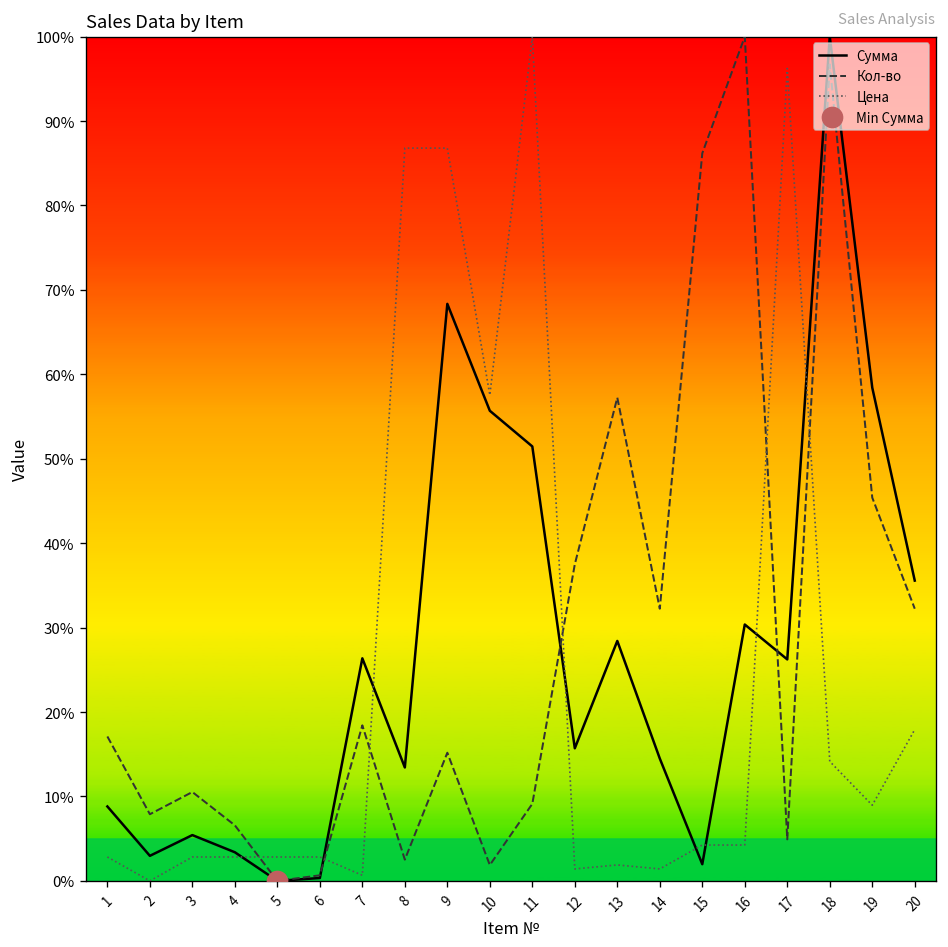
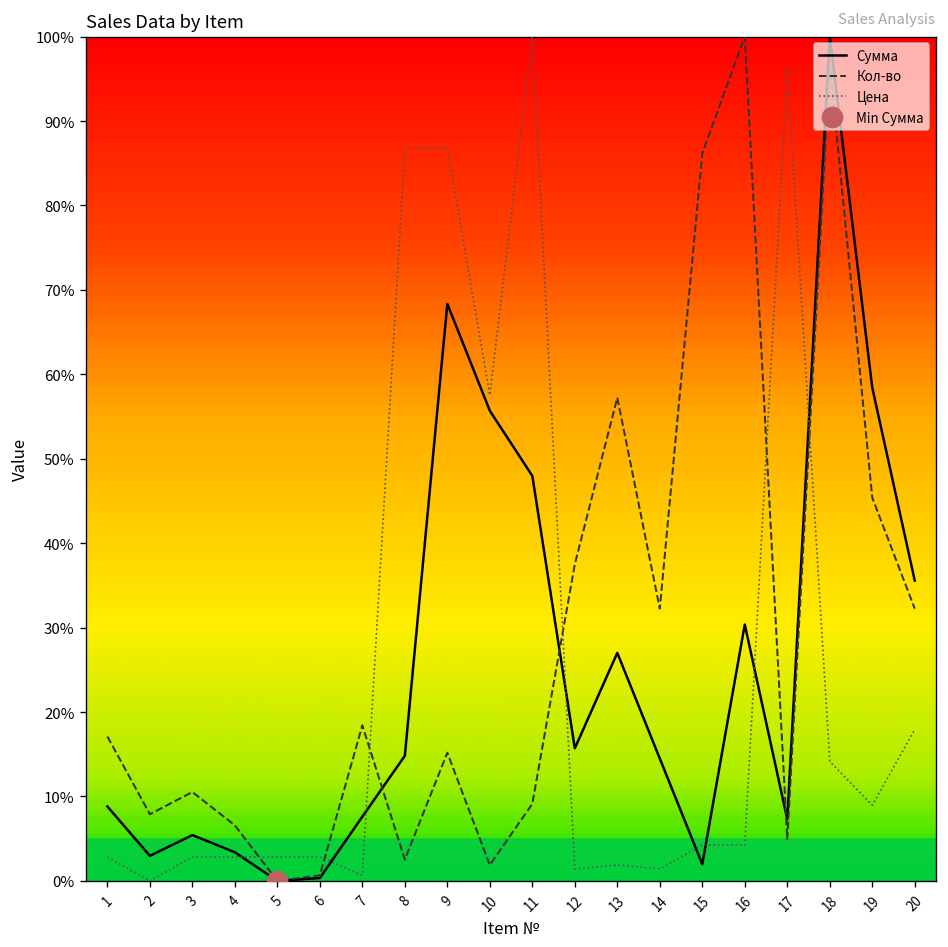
  {
    "Сумма": {
      "1": "9%",
      "3": "5%",
-     "7": "26%",
-     "8": "13%",
+     "7": "8%",
+     "8": "15%",
      "9": "68%",
      "10": "56%",
-     "11": "51%",
+     "11": "48%",
      "12": "16%",
-     "13": "28%",
+     "13": "27%",
      "14": "14%",
      "16": "30%",
-     "17": "26%",
+     "17": "7%",
      "18": "100%",
      "19": "58%",
      "20": "36%"
    }
  }
